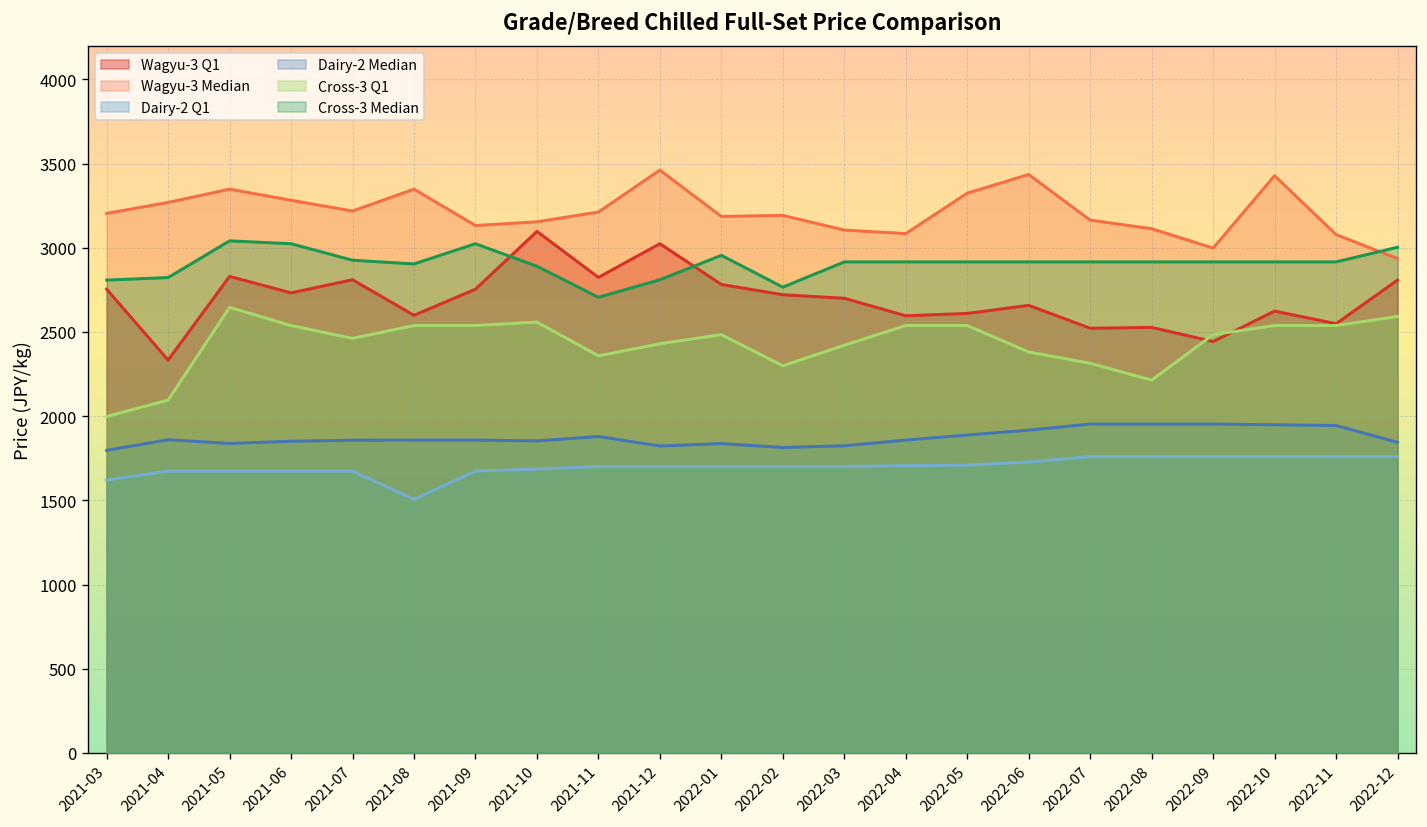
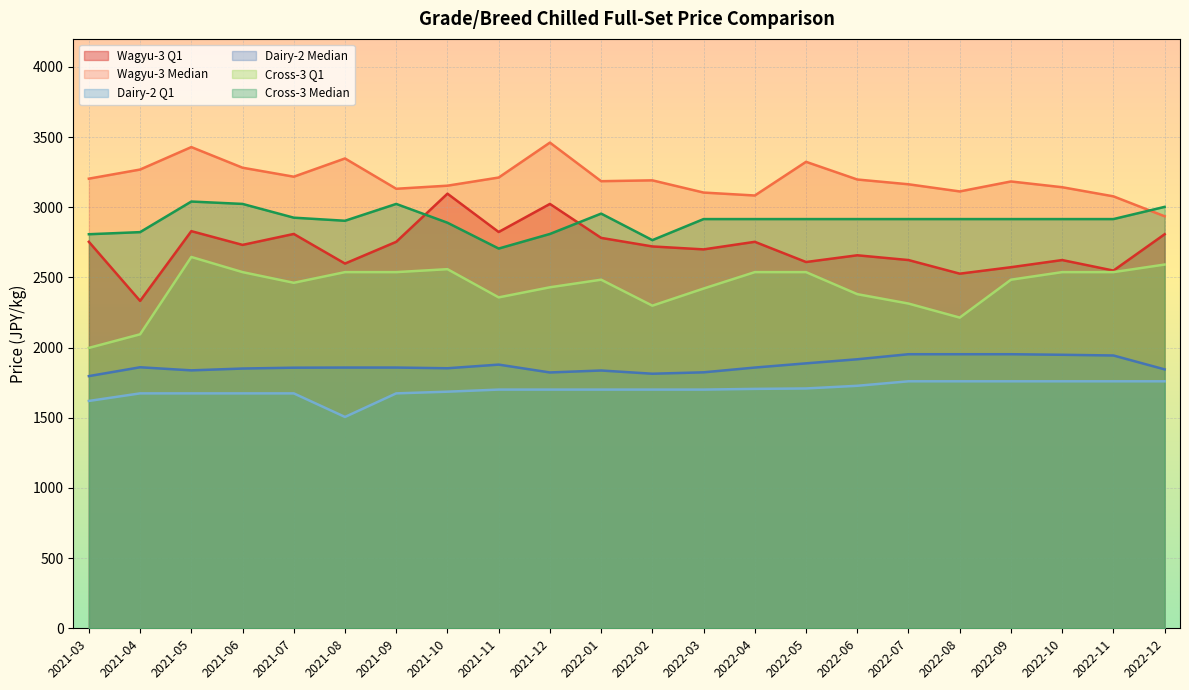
  {
    "Wagyu-3 Q1": {
      "2021-03": 2750,
      "2021-04": 2330,
      "2021-05": 2830,
      "2021-06": 2730,
      "2021-07": 2810,
      "2021-08": 2600,
      "2021-09": 2750,
      "2021-10": 3100,
      "2021-11": 2820,
      "2021-12": 3020,
      "2022-01": 2780,
      "2022-02": 2720,
      "2022-03": 2700,
-     "2022-04": 2600,
+     "2022-04": 2750,
      "2022-05": 2610,
      "2022-06": 2660,
-     "2022-07": 2520,
+     "2022-07": 2620,
      "2022-08": 2530,
-     "2022-09": 2440,
+     "2022-09": 2570,
      "2022-10": 2620,
      "2022-12": 2810
    },
    "Wagyu-3 Median": {
      "2021-03": 3200,
      "2021-04": 3270,
-     "2021-05": 3350,
+     "2021-05": 3430,
      "2021-06": 3280,
      "2021-07": 3220,
      "2021-08": 3350,
      "2021-09": 3130,
      "2021-10": 3150,
      "2021-11": 3210,
      "2021-12": 3460,
      "2022-01": 3190,
      "2022-02": 3190,
      "2022-03": 3110,
      "2022-04": 3080,
      "2022-05": 3320,
-     "2022-06": 3440,
+     "2022-06": 3200,
      "2022-07": 3160,
      "2022-08": 3110,
-     "2022-09": 3000,
-     "2022-10": 3430,
+     "2022-09": 3180,
+     "2022-10": 3140,
      "2022-11": 3080,
      "2022-12": 2940
    }
  }
